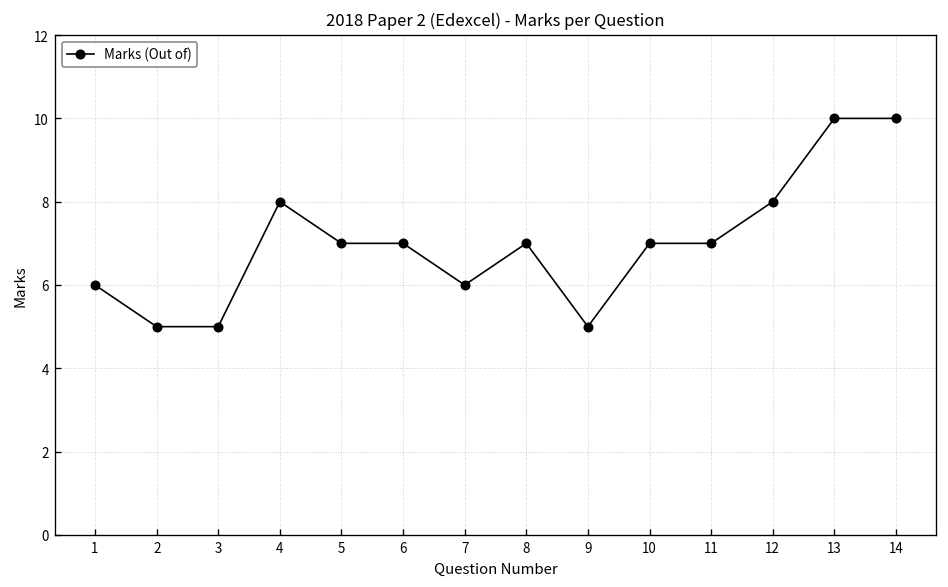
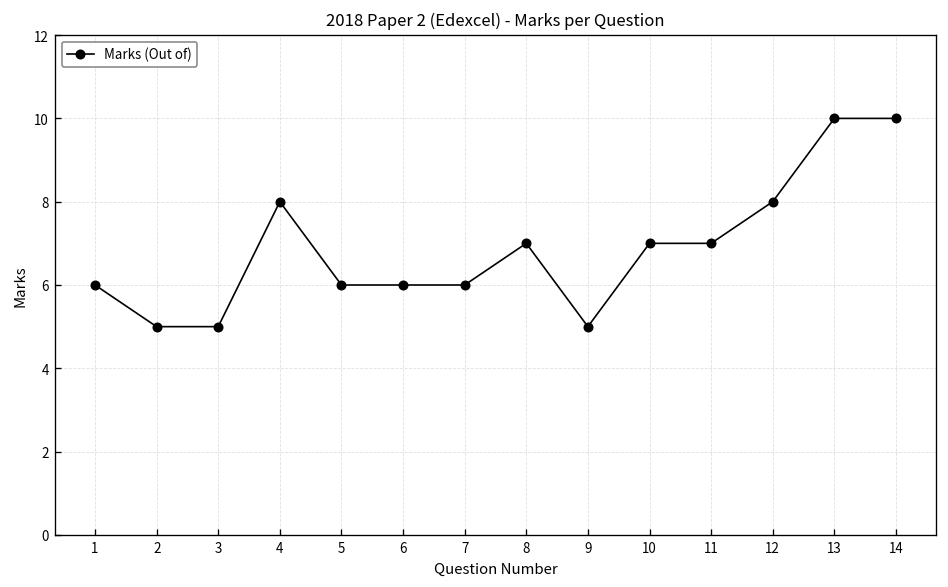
  {
    "1": 6,
    "2": 5,
    "3": 5,
    "4": 8,
-   "5": 7,
-   "6": 7,
+   "5": 6,
+   "6": 6,
    "7": 6,
    "8": 7,
    "9": 5,
    "10": 7,
    "11": 7,
    "12": 8,
    "13": 10,
    "14": 10
  }
